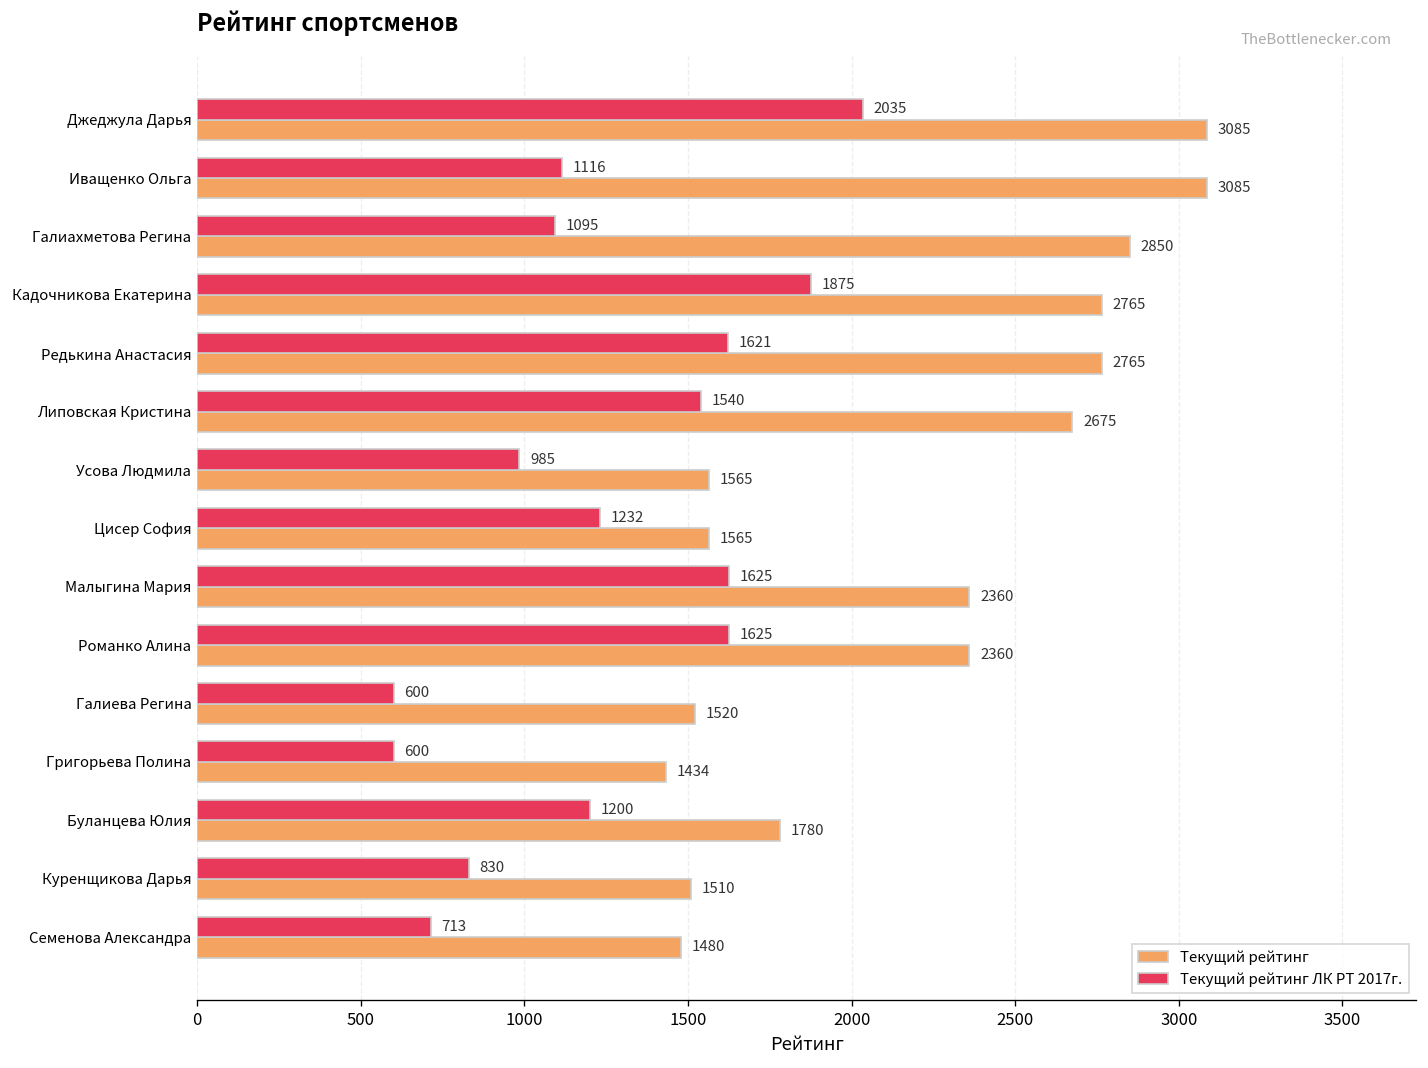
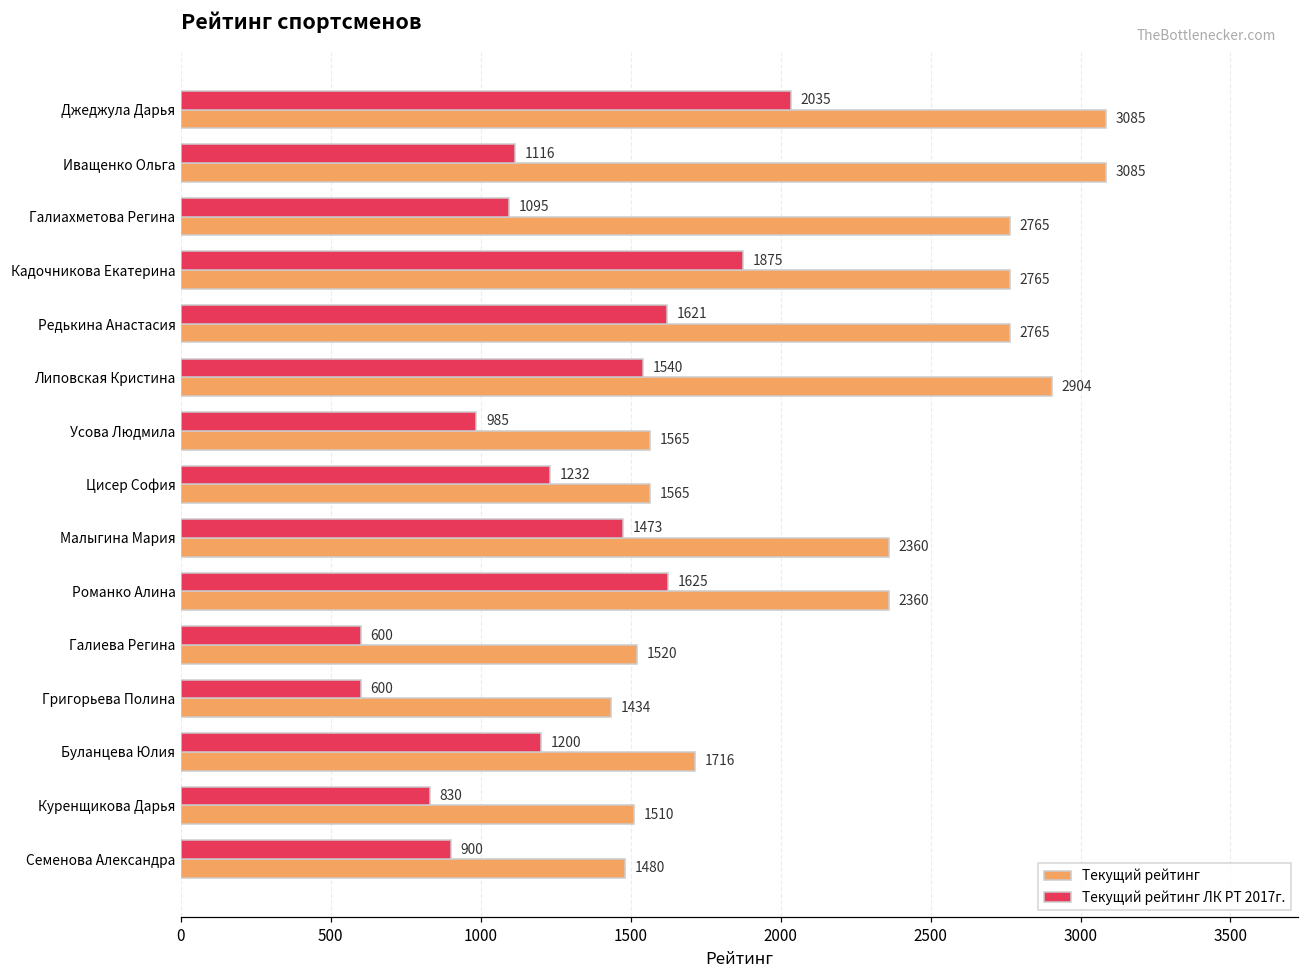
  {
    "Текущий рейтинг": {
      "Джеджула Дарья": 3085,
      "Иващенко Ольга": 3085,
-     "Галиахметова Регина": 2850,
+     "Галиахметова Регина": 2765,
      "Кадочникова Екатерина": 2765,
      "Редькина Анастасия": 2765,
-     "Липовская Кристина": 2675,
+     "Липовская Кристина": 2904,
      "Усова Людмила": 1565,
      "Цисер София": 1565,
      "Малыгина Мария": 2360,
      "Романко Алина": 2360,
      "Галиева Регина": 1520,
      "Григорьева Полина": 1434,
-     "Буланцева Юлия": 1780,
+     "Буланцева Юлия": 1716,
      "Куренщикова Дарья": 1510,
      "Семенова Александра": 1480
    },
    "Текущий рейтинг ЛК РТ 2017г.": {
      "Джеджула Дарья": 2035,
      "Иващенко Ольга": 1116,
      "Галиахметова Регина": 1095,
      "Кадочникова Екатерина": 1875,
      "Редькина Анастасия": 1621,
      "Липовская Кристина": 1540,
      "Усова Людмила": 985,
      "Цисер София": 1232,
-     "Малыгина Мария": 1625,
+     "Малыгина Мария": 1473,
      "Романко Алина": 1625,
      "Галиева Регина": 600,
      "Григорьева Полина": 600,
      "Буланцева Юлия": 1200,
      "Куренщикова Дарья": 830,
-     "Семенова Александра": 713
+     "Семенова Александра": 900
    }
  }
